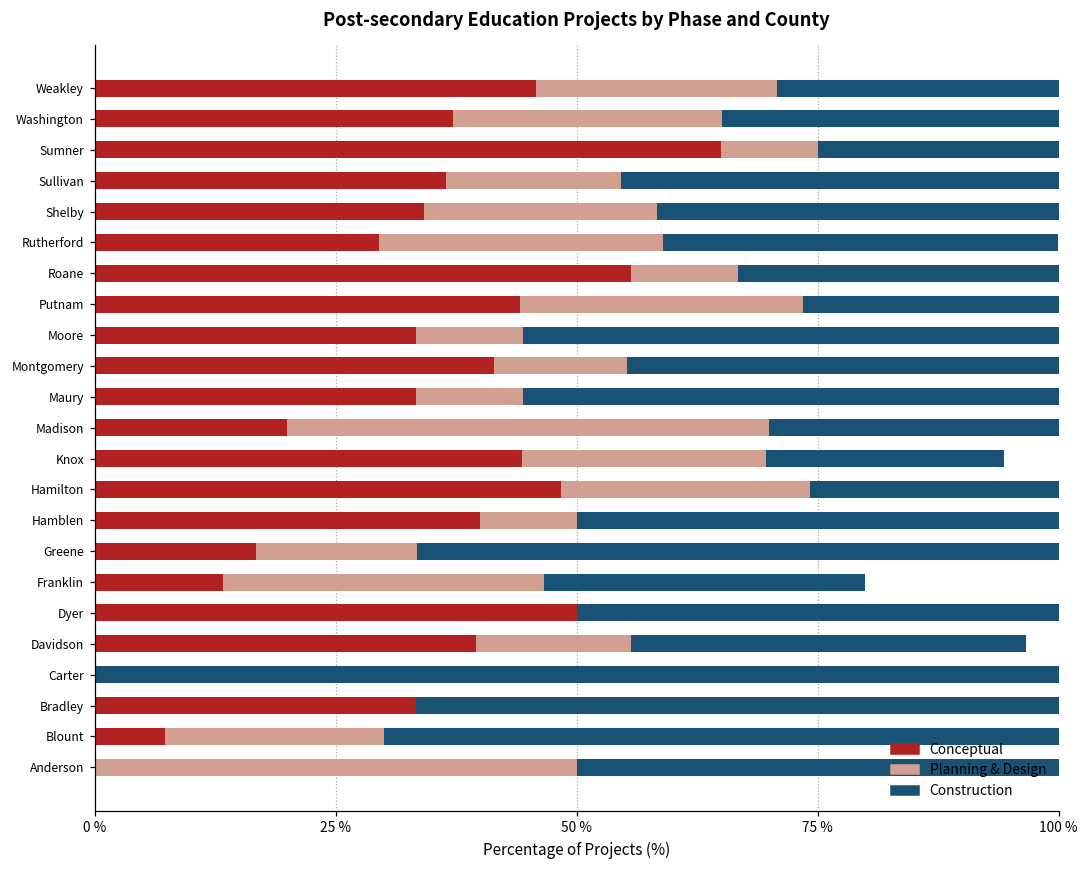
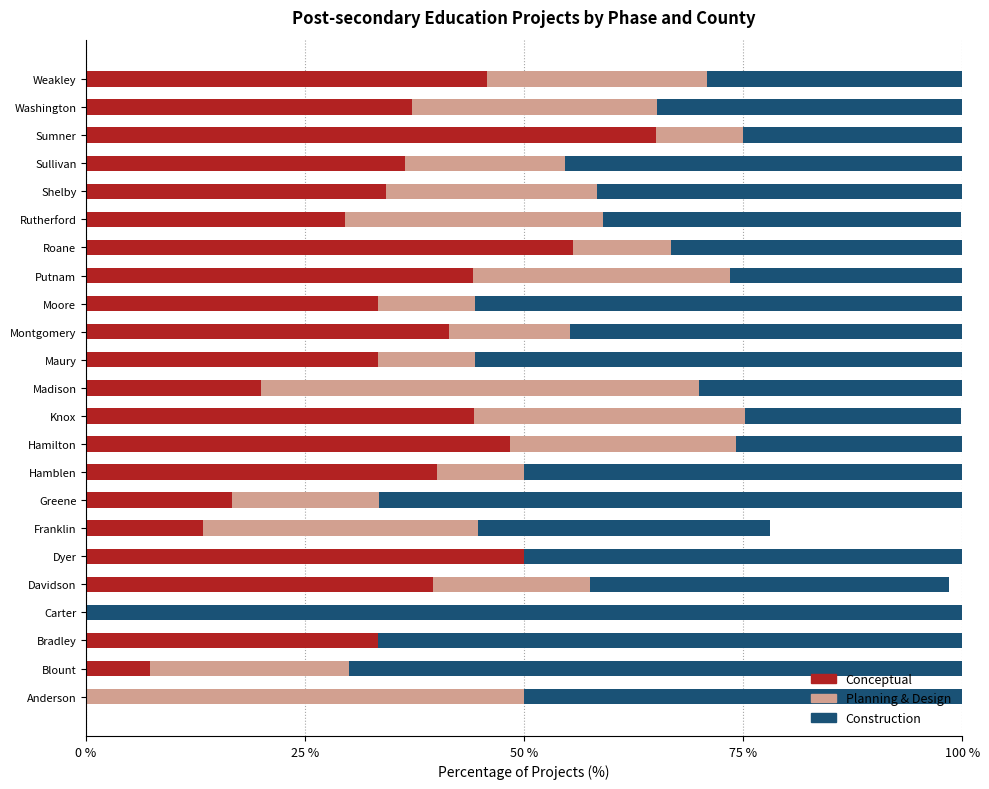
  {
    "Conceptual": {
      "Weakley": "46 %",
      "Washington": "37 %",
      "Sumner": "65 %",
      "Sullivan": "36 %",
      "Shelby": "34 %",
      "Rutherford": "30 %",
      "Roane": "56 %",
      "Putnam": "44 %",
      "Moore": "33 %",
      "Montgomery": "41 %",
      "Maury": "33 %",
      "Madison": "20 %",
      "Knox": "44 %",
      "Hamilton": "48 %",
      "Hamblen": "40 %",
      "Greene": "17 %",
      "Franklin": "13 %",
      "Dyer": "50 %",
      "Davidson": "40 %",
      "Carter": "0 %",
      "Bradley": "33 %",
      "Blount": "7 %",
      "Anderson": "0 %"
    },
    "Planning & Design": {
      "Weakley": "25 %",
      "Washington": "28 %",
      "Sumner": "10 %",
      "Sullivan": "18 %",
      "Shelby": "24 %",
      "Rutherford": "30 %",
      "Roane": "11 %",
      "Putnam": "29 %",
      "Moore": "11 %",
      "Montgomery": "14 %",
      "Maury": "11 %",
      "Madison": "50 %",
-     "Knox": "25 %",
+     "Knox": "31 %",
      "Hamilton": "26 %",
      "Hamblen": "10 %",
      "Greene": "17 %",
-     "Franklin": "33 %",
+     "Franklin": "31 %",
      "Dyer": "0 %",
-     "Davidson": "16 %",
+     "Davidson": "18 %",
      "Carter": "0 %",
      "Bradley": "0 %",
      "Blount": "23 %",
      "Anderson": "50 %"
    },
    "Construction": {
      "Weakley": "29 %",
      "Washington": "35 %",
      "Sumner": "25 %",
      "Sullivan": "46 %",
      "Shelby": "42 %",
      "Rutherford": "41 %",
      "Roane": "33 %",
      "Putnam": "27 %",
      "Moore": "56 %",
      "Montgomery": "45 %",
      "Maury": "56 %",
      "Madison": "30 %",
      "Knox": "25 %",
      "Hamilton": "26 %",
      "Hamblen": "50 %",
      "Greene": "67 %",
      "Franklin": "33 %",
      "Dyer": "50 %",
      "Davidson": "41 %",
      "Carter": "100 %",
      "Bradley": "67 %",
      "Anderson": "50 %"
    }
  }
